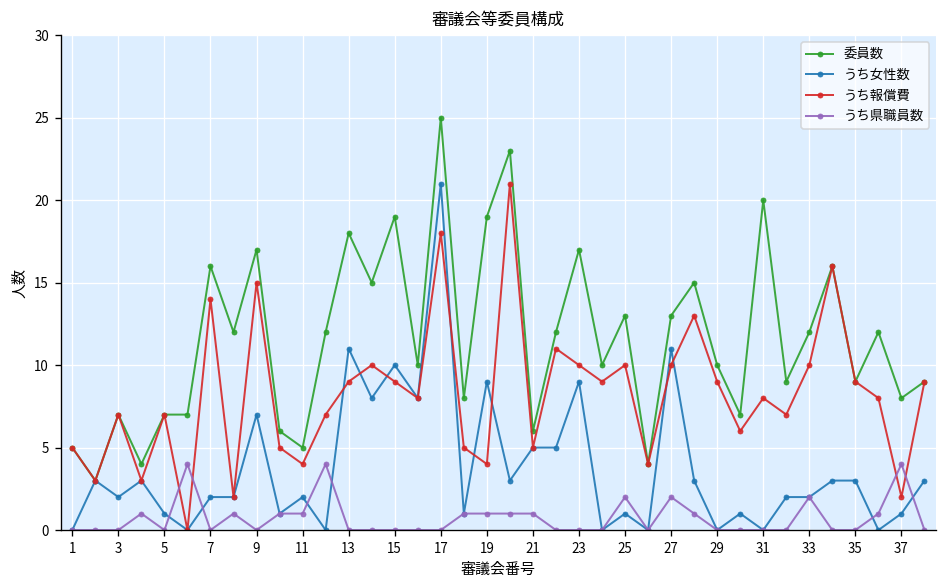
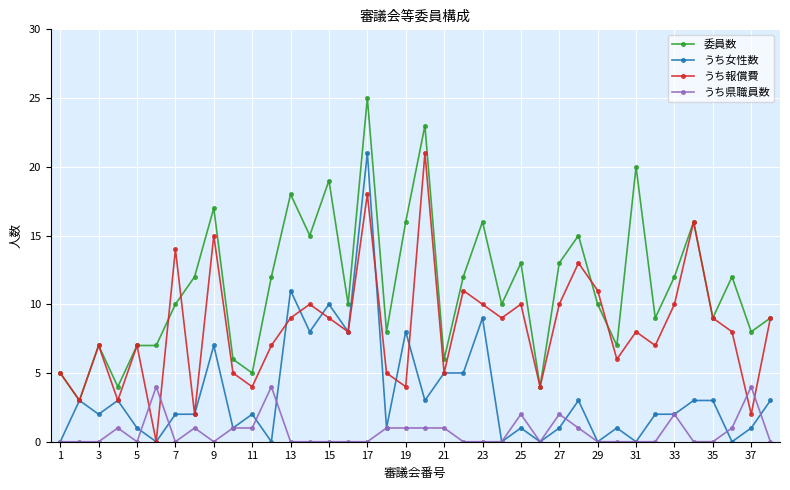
  {
    "委員数": {
-     "7": 16,
+     "7": 10,
      "9": 17,
      "11": 5,
      "13": 18,
      "15": 19,
      "17": 25,
-     "19": 19,
+     "19": 16,
      "21": 6,
-     "23": 17,
+     "23": 16,
      "25": 13,
      "27": 13,
      "29": 10,
      "31": 20,
      "33": 12,
      "37": 8
    },
    "うち女性数": {
      "3": 2,
      "5": 1,
      "7": 2,
      "9": 7,
      "11": 2,
      "13": 11,
      "15": 10,
      "17": 21,
-     "19": 9,
+     "19": 8,
      "23": 9,
      "25": 1,
-     "27": 11,
+     "27": 1,
      "35": 3,
      "37": 1
    },
    "うち報償費": {
      "7": 14,
      "9": 15,
      "11": 4,
      "13": 9,
      "15": 9,
      "17": 18,
      "19": 4,
      "23": 10,
      "25": 10,
      "27": 10,
-     "29": 9,
+     "29": 11,
      "31": 8,
      "33": 10,
      "37": 2
    },
    "うち県職員数": {
      "3": 0,
      "5": 0,
      "7": 0,
      "9": 0,
      "11": 1,
      "13": 0,
      "15": 0,
      "17": 0,
      "19": 1,
      "21": 1,
      "23": 0,
      "25": 2,
      "27": 2,
      "35": 0,
      "37": 4
    }
  }
